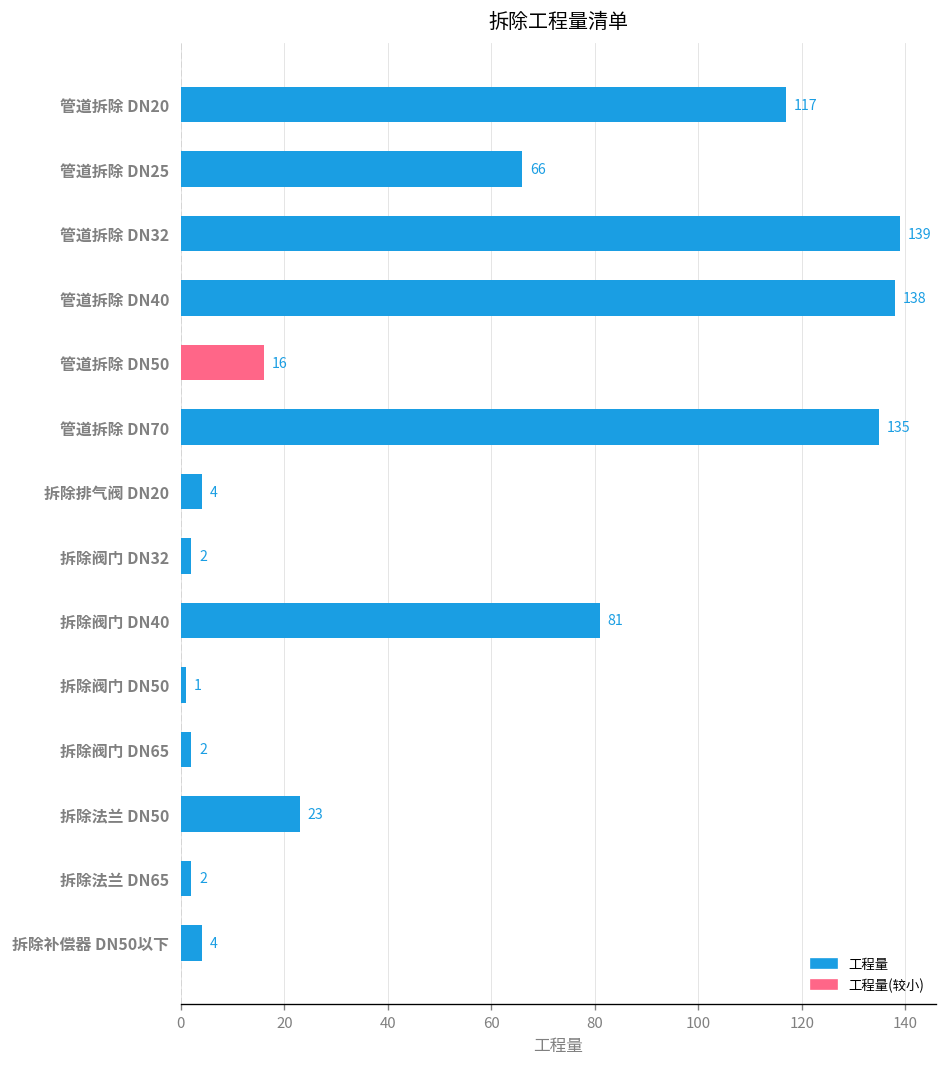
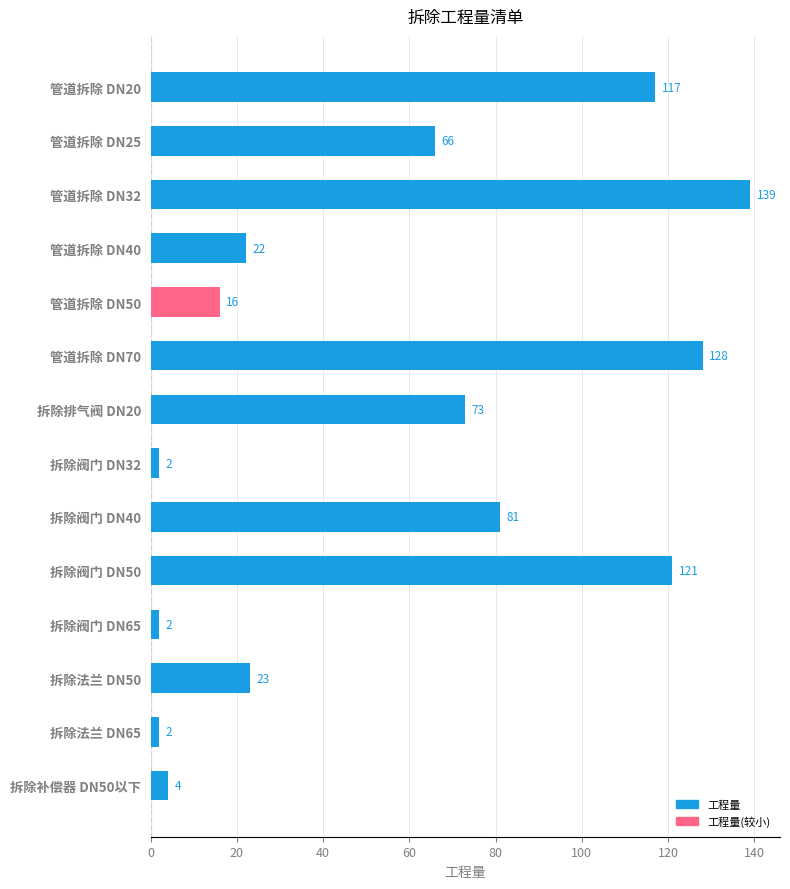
  {
    "管道拆除 DN20": 117,
    "管道拆除 DN25": 66,
    "管道拆除 DN32": 139,
-   "管道拆除 DN40": 138,
+   "管道拆除 DN40": 22,
    "管道拆除 DN50": 16,
-   "管道拆除 DN70": 135,
-   "拆除排气阀 DN20": 4,
+   "管道拆除 DN70": 128,
+   "拆除排气阀 DN20": 73,
    "拆除阀门 DN32": 2,
    "拆除阀门 DN40": 81,
-   "拆除阀门 DN50": 1,
+   "拆除阀门 DN50": 121,
    "拆除阀门 DN65": 2,
    "拆除法兰 DN50": 23,
    "拆除法兰 DN65": 2,
    "拆除补偿器 DN50以下": 4
  }
